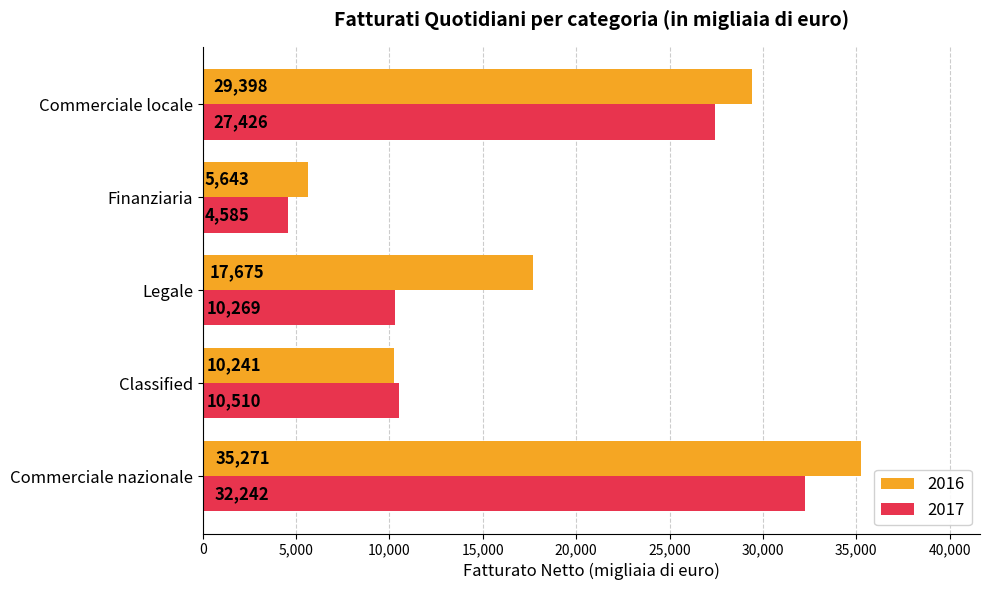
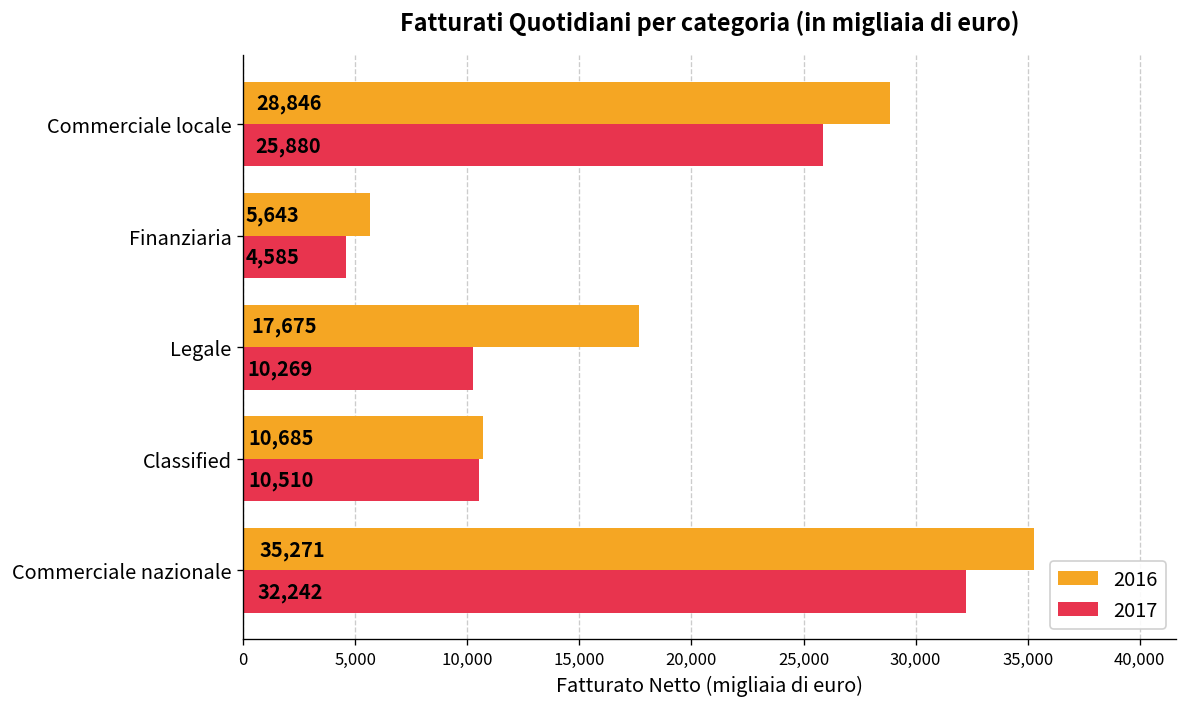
  {
    "2016": {
-     "Commerciale locale": "29,398",
+     "Commerciale locale": "28,846",
      "Finanziaria": "5,643",
      "Legale": "17,675",
-     "Classified": "10,241",
+     "Classified": "10,685",
      "Commerciale nazionale": "35,271"
    },
    "2017": {
-     "Commerciale locale": "27,426",
+     "Commerciale locale": "25,880",
      "Finanziaria": "4,585",
      "Legale": "10,269",
      "Classified": "10,510",
      "Commerciale nazionale": "32,242"
    }
  }
